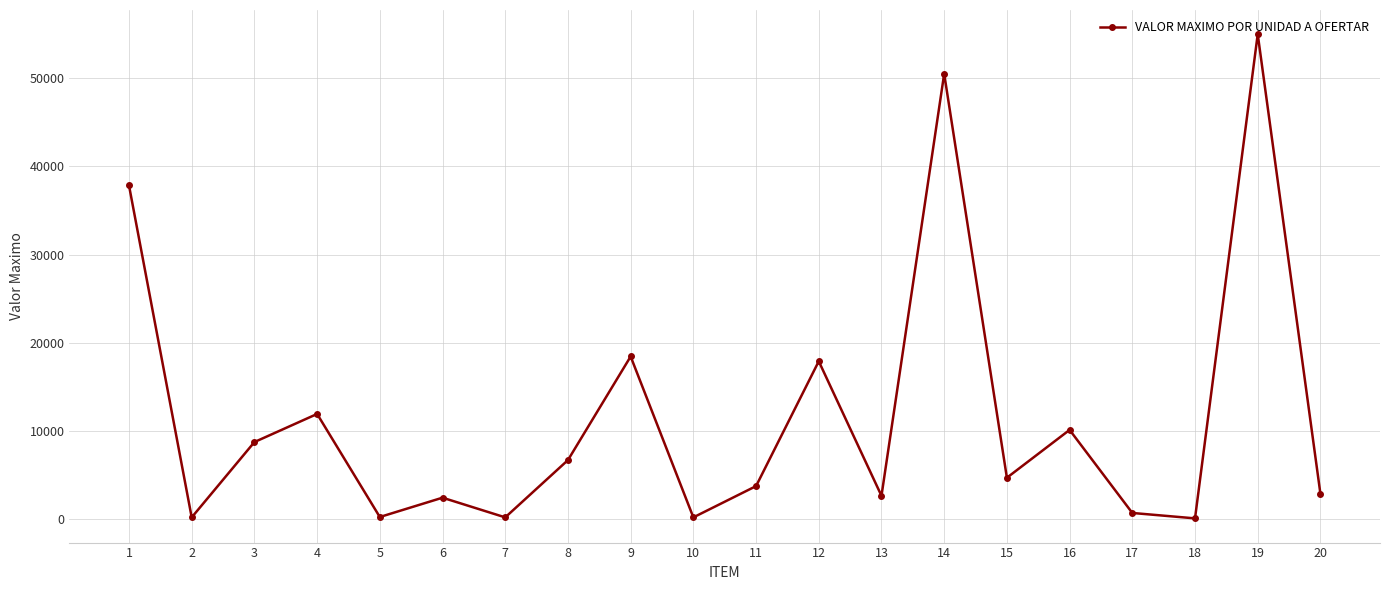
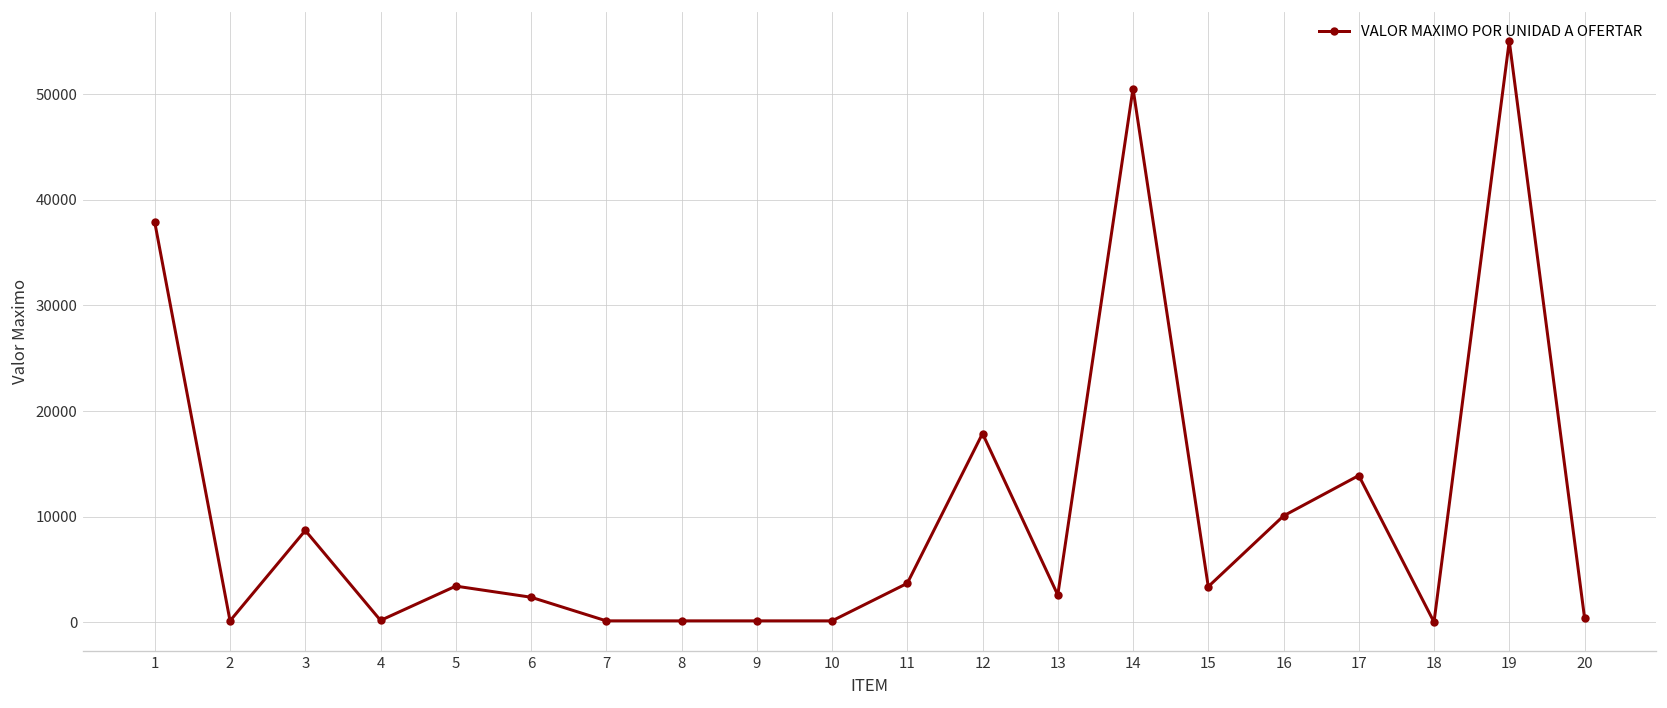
  {
    "1": 38000,
    "2": 0,
    "3": 9000,
-   "4": 12000,
-   "5": 0,
+   "4": 0,
+   "5": 3000,
    "6": 2000,
    "7": 0,
-   "8": 7000,
-   "9": 18000,
+   "8": 0,
+   "9": 0,
    "10": 0,
    "11": 4000,
    "12": 18000,
    "13": 3000,
    "14": 51000,
-   "15": 5000,
+   "15": 3000,
    "16": 10000,
-   "17": 1000,
+   "17": 14000,
    "18": 0,
    "19": 55000,
-   "20": 3000
+   "20": 0
  }
